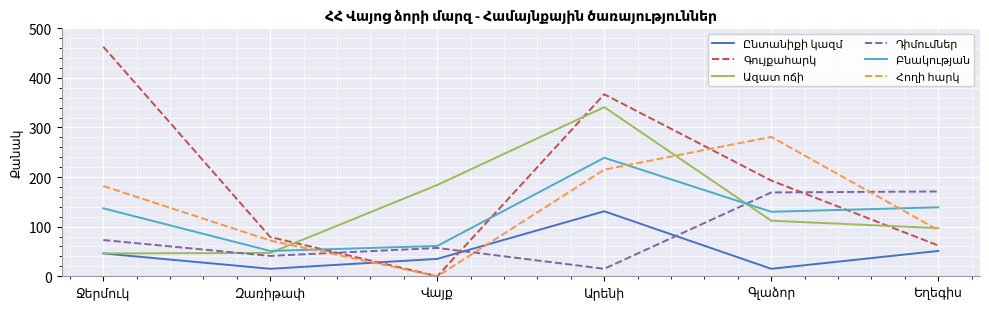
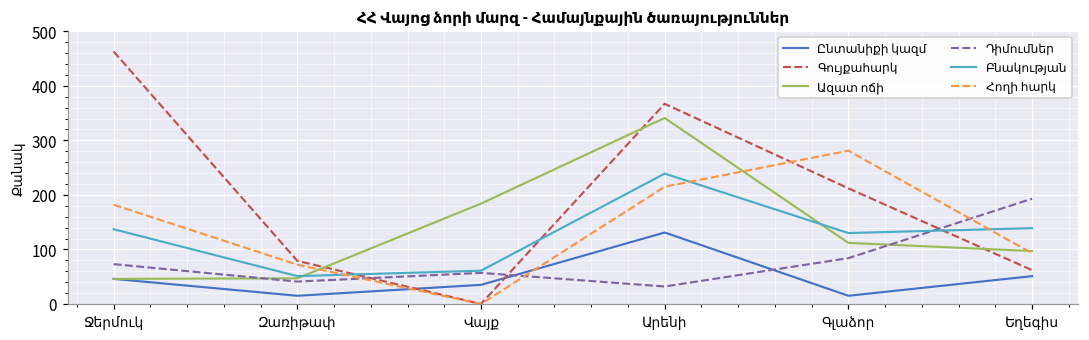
  {
    "Գույքահարկ": {
      "Ջերմուկ": 460,
      "Զառիթափ": 80,
      "Արենի": 370,
-     "Գլաձոր": 190,
+     "Գլաձոր": 210,
      "Եղեգիս": 60
    },
    "Ազատ ոճի": {
      "Վայք": 180,
      "Արենի": 340,
      "Գլաձոր": 110
    },
    "Դիմումներ": {
      "Ջերմուկ": 70,
      "Զառիթափ": 40,
-     "Արենի": 20,
-     "Գլաձոր": 170,
-     "Եղեգիս": 170
+     "Արենի": 30,
+     "Գլաձոր": 80,
+     "Եղեգիս": 190
    },
    "Հողի հարկ": {
      "Ջերմուկ": 180,
      "Զառիթափ": 70,
      "Արենի": 220,
      "Գլաձոր": 280
    }
  }
